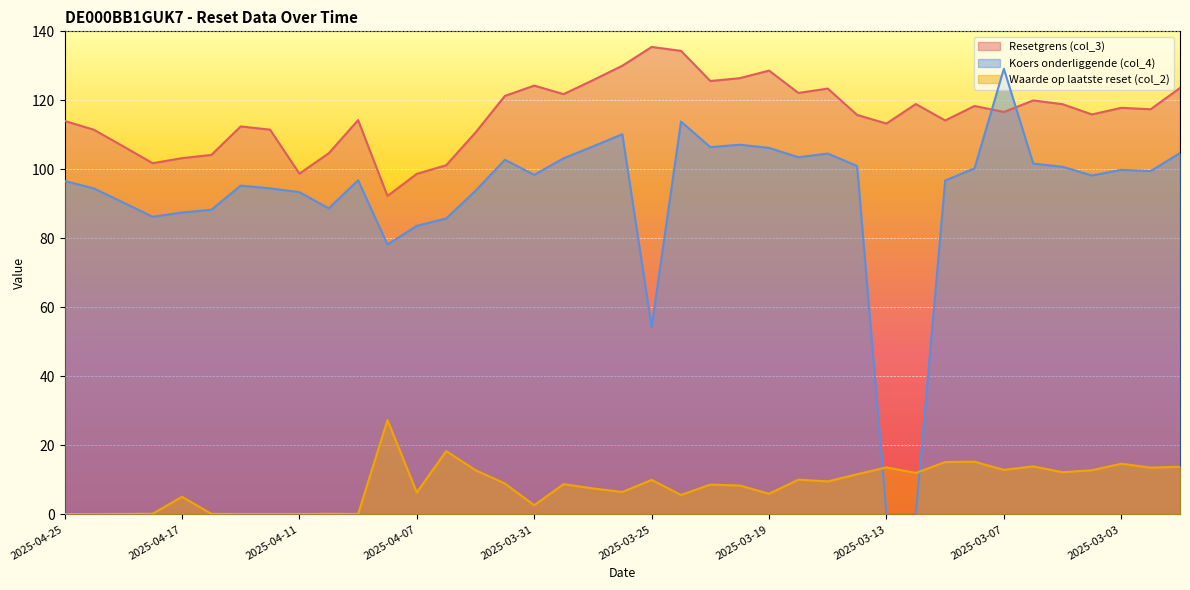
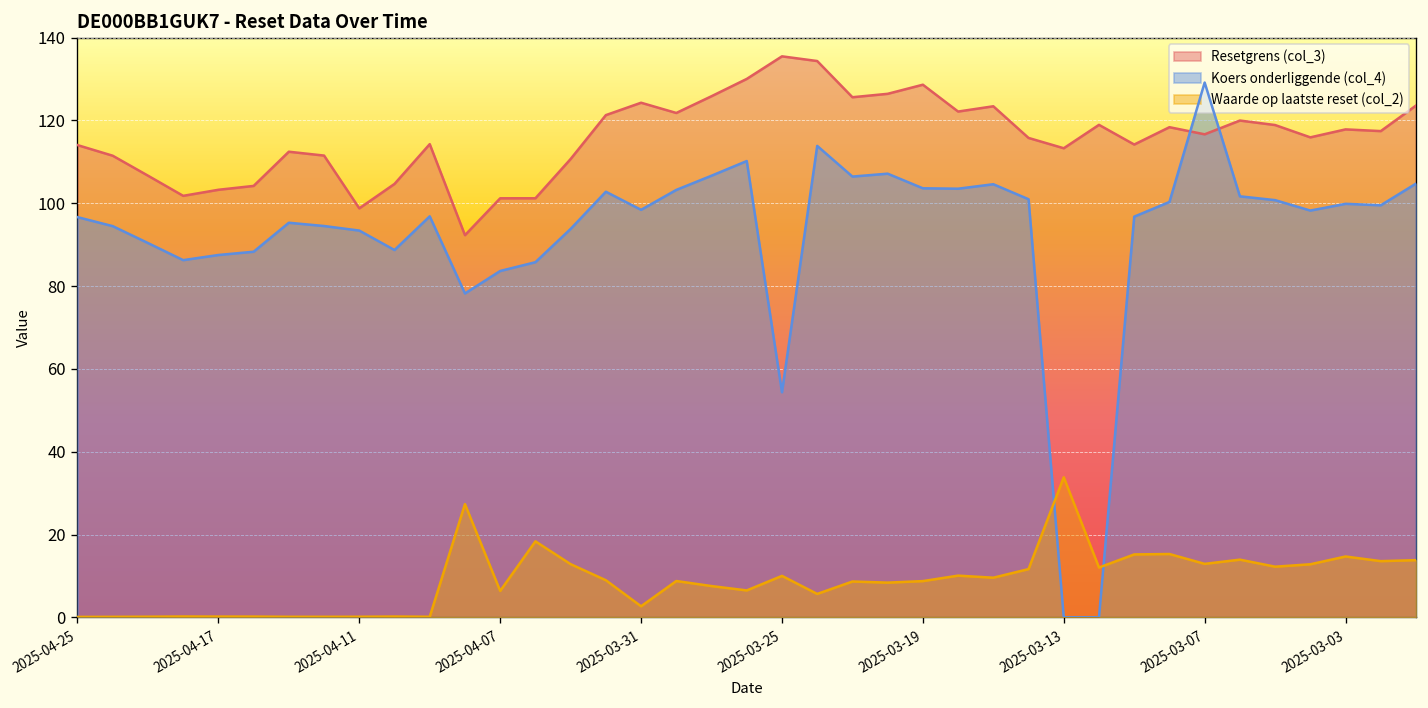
  {
    "Resetgrens (col_3)": {
      "2025-04-25": 114,
      "2025-04-17": 103,
      "2025-04-11": 99,
-     "2025-04-07": 99,
+     "2025-04-07": 101,
      "2025-03-31": 124,
      "2025-03-25": 135,
      "2025-03-19": 129,
      "2025-03-13": 113,
      "2025-03-07": 117,
      "2025-03-03": 118
    },
    "Koers onderliggende (col_4)": {
      "2025-04-25": 97,
      "2025-04-17": 88,
      "2025-04-11": 93,
      "2025-04-07": 84,
      "2025-03-31": 98,
      "2025-03-25": 54,
-     "2025-03-19": 106,
+     "2025-03-19": 104,
      "2025-03-13": 0,
      "2025-03-03": 100
    },
    "Waarde op laatste reset (col_2)": {
      "2025-04-25": 0,
-     "2025-04-17": 5,
+     "2025-04-17": 0,
      "2025-04-11": 0,
      "2025-04-07": 6,
      "2025-03-31": 3,
      "2025-03-25": 10,
-     "2025-03-19": 6,
-     "2025-03-13": 14,
+     "2025-03-19": 9,
+     "2025-03-13": 34,
      "2025-03-07": 13,
      "2025-03-03": 15
    }
  }
